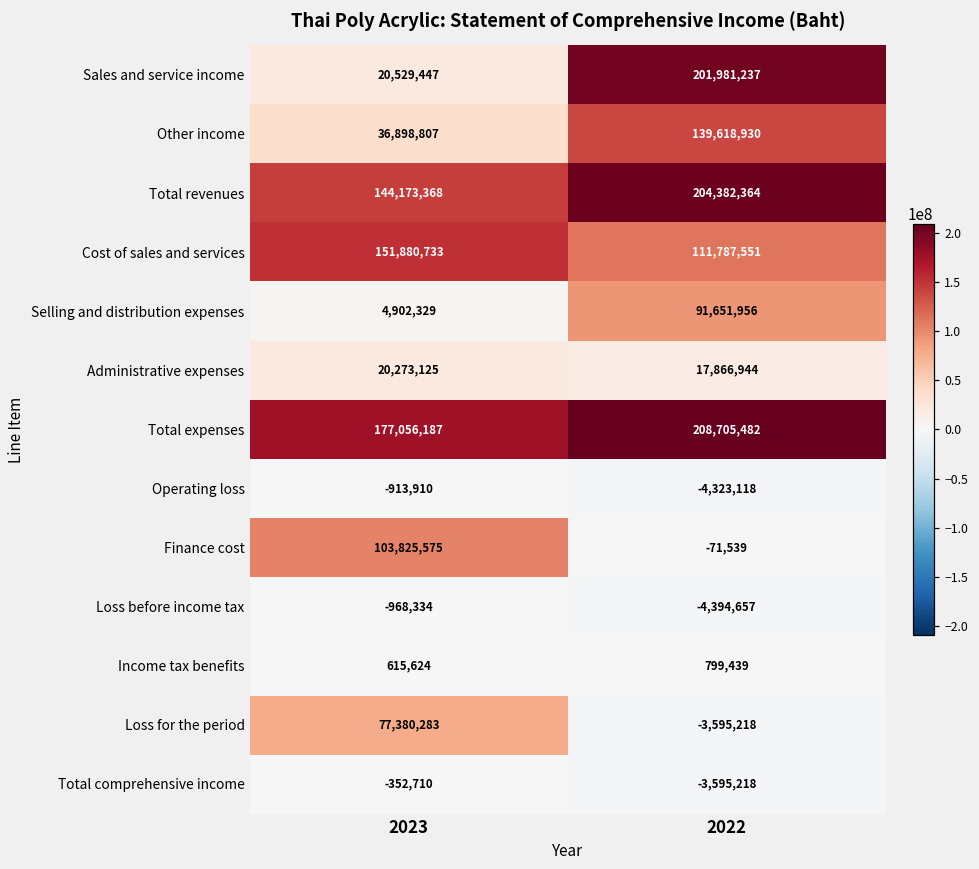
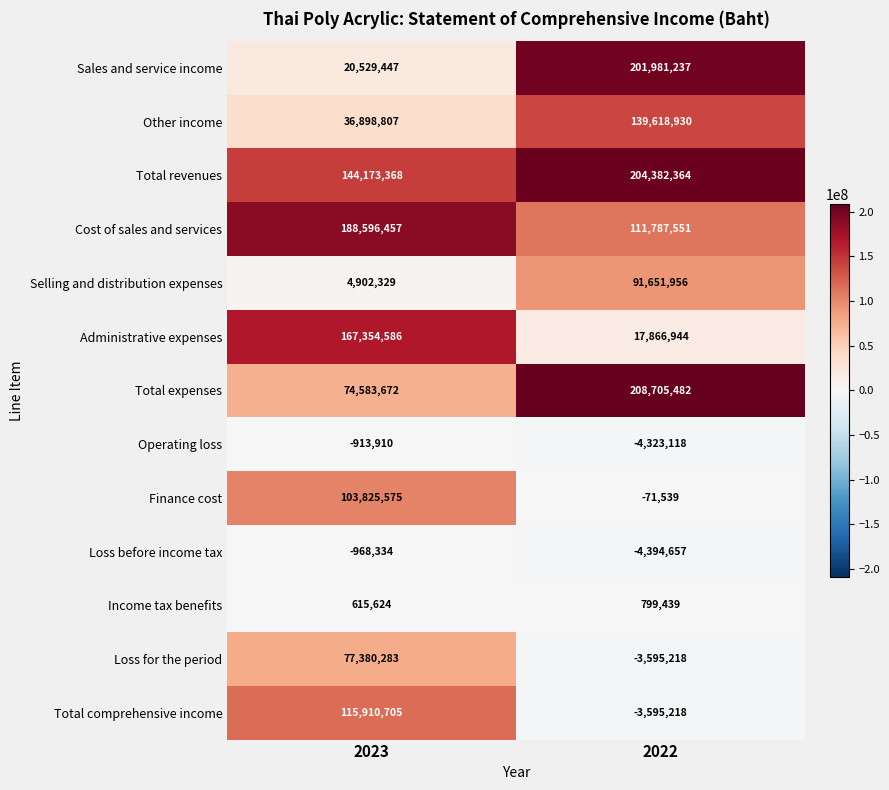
  {
    "Sales and service income": {
      "2023": "20,529,447",
      "2022": "201,981,237"
    },
    "Other income": {
      "2023": "36,898,807",
      "2022": "139,618,930"
    },
    "Total revenues": {
      "2023": "144,173,368",
      "2022": "204,382,364"
    },
    "Cost of sales and services": {
-     "2023": "151,880,733",
+     "2023": "188,596,457",
      "2022": "111,787,551"
    },
    "Selling and distribution expenses": {
      "2023": "4,902,329",
      "2022": "91,651,956"
    },
    "Administrative expenses": {
-     "2023": "20,273,125",
+     "2023": "167,354,586",
      "2022": "17,866,944"
    },
    "Total expenses": {
-     "2023": "177,056,187",
+     "2023": "74,583,672",
      "2022": "208,705,482"
    },
    "Operating loss": {
      "2023": "-913,910",
      "2022": "-4,323,118"
    },
    "Finance cost": {
      "2023": "103,825,575",
      "2022": "-71,539"
    },
    "Loss before income tax": {
      "2023": "-968,334",
      "2022": "-4,394,657"
    },
    "Income tax benefits": {
      "2023": "615,624",
      "2022": "799,439"
    },
    "Loss for the period": {
      "2023": "77,380,283",
      "2022": "-3,595,218"
    },
    "Total comprehensive income": {
-     "2023": "-352,710",
+     "2023": "115,910,705",
      "2022": "-3,595,218"
    }
  }
